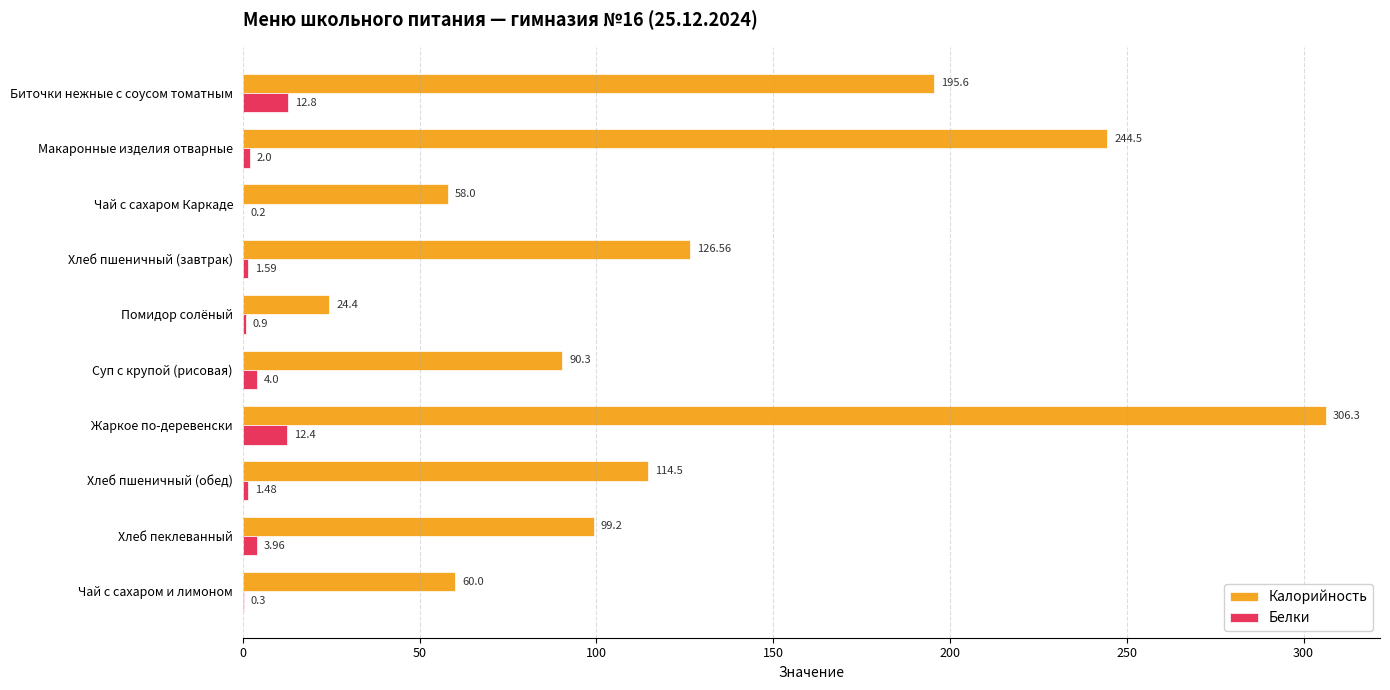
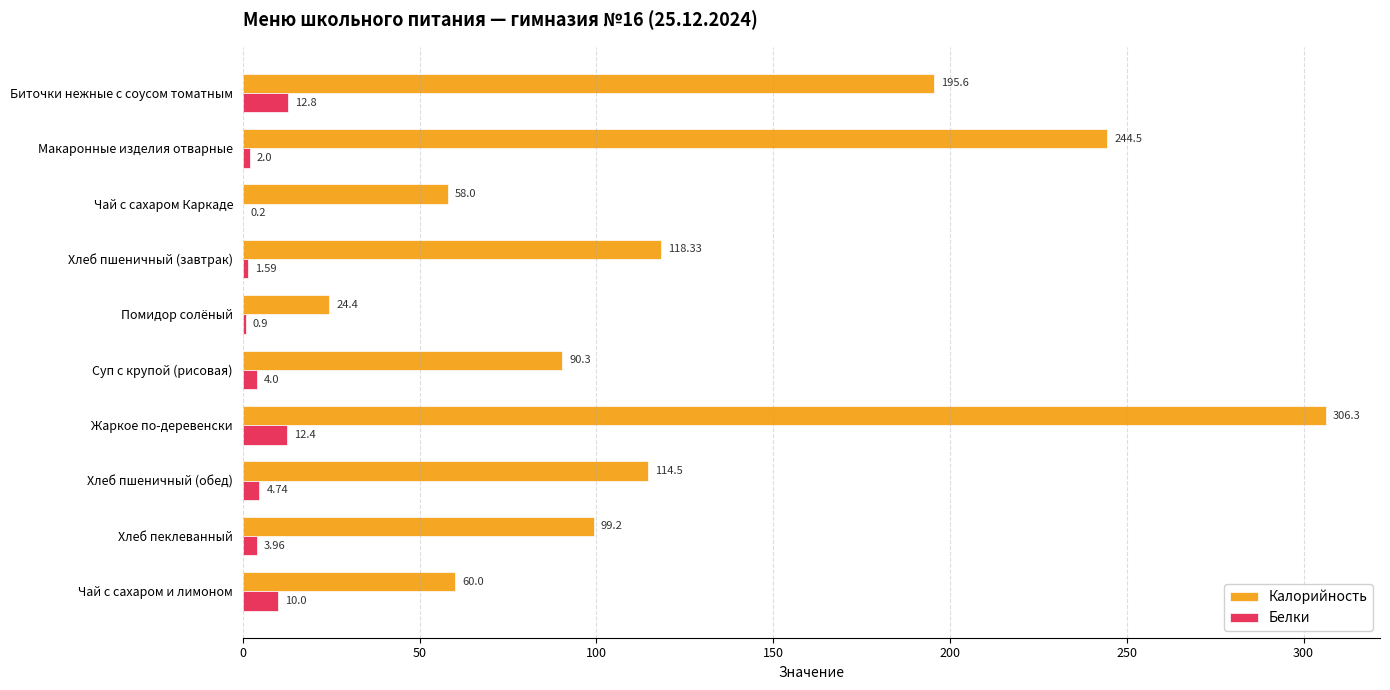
  {
    "Калорийность": {
      "Биточки нежные с соусом томатным": 195.6,
      "Макаронные изделия отварные": 244.5,
      "Чай с сахаром Каркаде": 58.0,
-     "Хлеб пшеничный (завтрак)": 126.56,
+     "Хлеб пшеничный (завтрак)": 118.33,
      "Помидор солёный": 24.4,
      "Суп с крупой (рисовая)": 90.3,
      "Жаркое по-деревенски": 306.3,
      "Хлеб пшеничный (обед)": 114.5,
      "Хлеб пеклеванный": 99.2,
      "Чай с сахаром и лимоном": 60.0
    },
    "Белки": {
      "Биточки нежные с соусом томатным": 12.8,
      "Макаронные изделия отварные": 2.0,
      "Чай с сахаром Каркаде": 0.2,
      "Хлеб пшеничный (завтрак)": 1.59,
      "Помидор солёный": 0.9,
      "Суп с крупой (рисовая)": 4.0,
      "Жаркое по-деревенски": 12.4,
-     "Хлеб пшеничный (обед)": 1.48,
+     "Хлеб пшеничный (обед)": 4.74,
      "Хлеб пеклеванный": 3.96,
-     "Чай с сахаром и лимоном": 0.3
+     "Чай с сахаром и лимоном": 10.0
    }
  }
